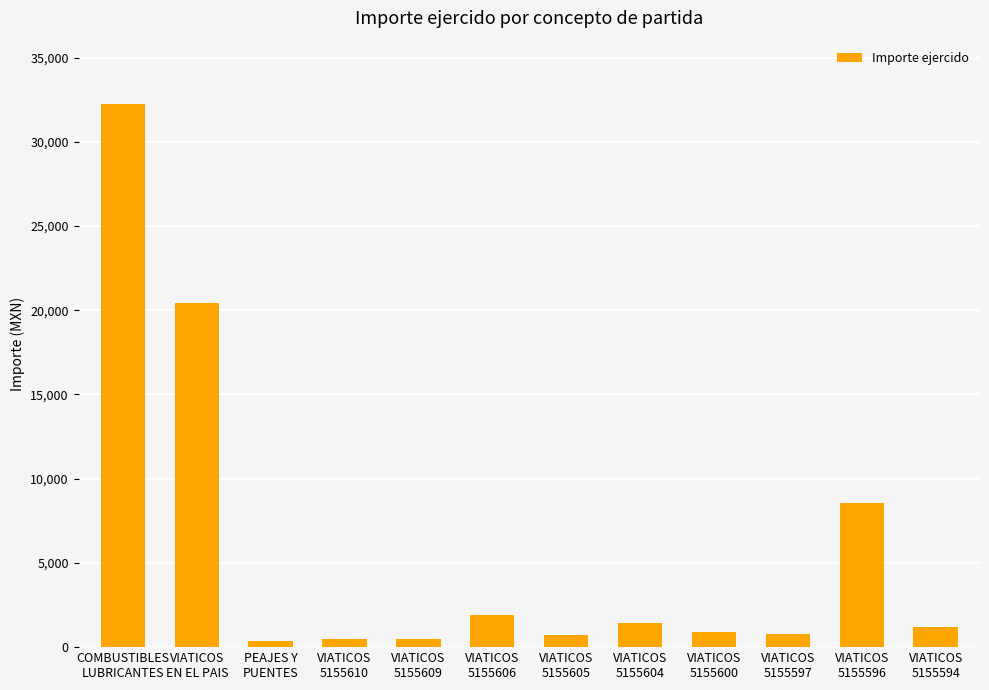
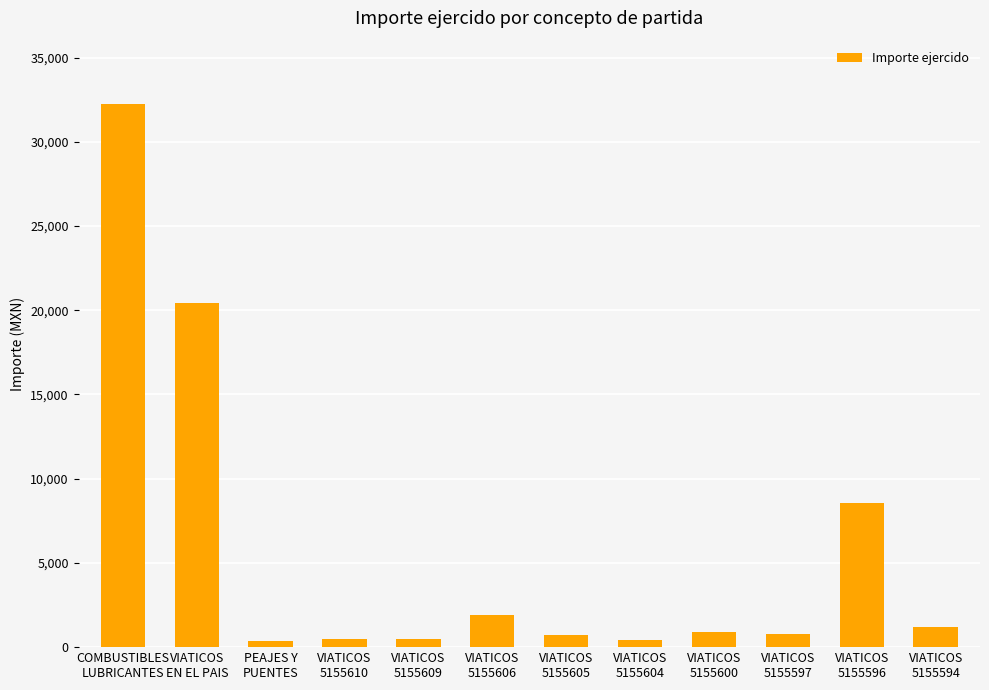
  {
    "COMBUSTIBLES LUBRICANTES": "32,300",
    "VIATICOS EN EL PAIS": "20,500",
    "PEAJES Y PUENTES": "300",
    "VIATICOS 5155610": "500",
    "VIATICOS 5155609": "500",
    "VIATICOS 5155606": "1,900",
    "VIATICOS 5155605": "700",
-   "VIATICOS 5155604": "1,400",
+   "VIATICOS 5155604": "400",
    "VIATICOS 5155600": "900",
    "VIATICOS 5155597": "800",
    "VIATICOS 5155596": "8,500",
    "VIATICOS 5155594": "1,200"
  }
